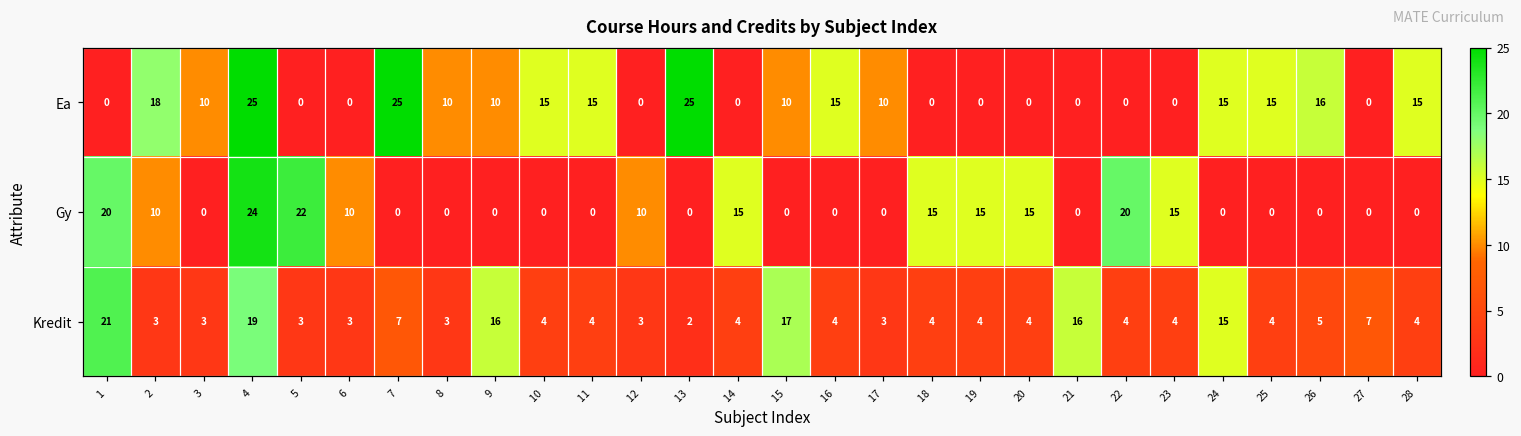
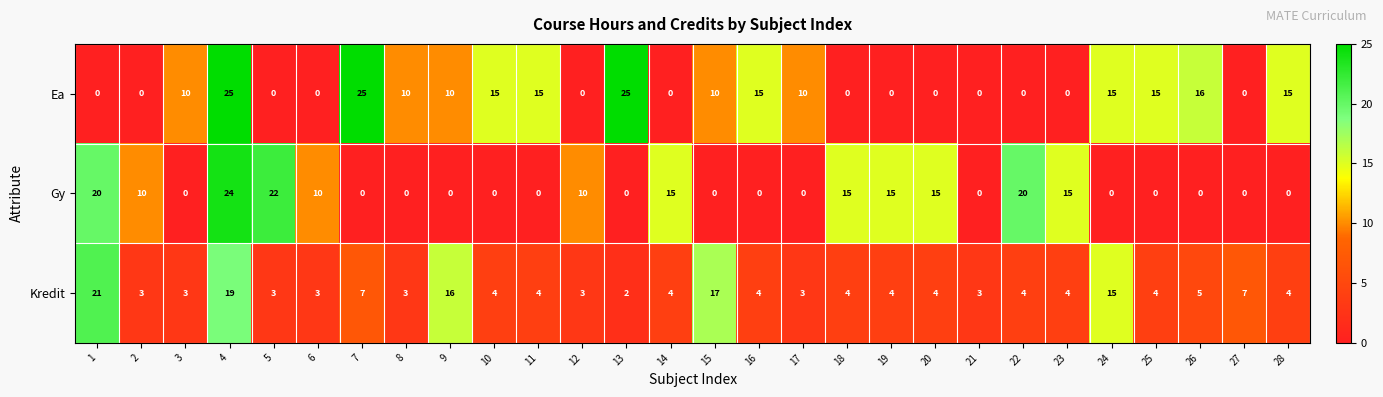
  {
    "Ea": {
      "1": 0,
-     "2": 18,
+     "2": 0,
      "3": 10,
      "4": 25,
      "5": 0,
      "6": 0,
      "7": 25,
      "8": 10,
      "9": 10,
      "10": 15,
      "11": 15,
      "12": 0,
      "13": 25,
      "14": 0,
      "15": 10,
      "16": 15,
      "17": 10,
      "18": 0,
      "19": 0,
      "20": 0,
      "21": 0,
      "22": 0,
      "23": 0,
      "24": 15,
      "25": 15,
      "26": 16,
      "27": 0,
      "28": 15
    },
    "Gy": {
      "1": 20,
      "2": 10,
      "3": 0,
      "4": 24,
      "5": 22,
      "6": 10,
      "7": 0,
      "8": 0,
      "9": 0,
      "10": 0,
      "11": 0,
      "12": 10,
      "13": 0,
      "14": 15,
      "15": 0,
      "16": 0,
      "17": 0,
      "18": 15,
      "19": 15,
      "20": 15,
      "21": 0,
      "22": 20,
      "23": 15,
      "24": 0,
      "25": 0,
      "26": 0,
      "27": 0,
      "28": 0
    },
    "Kredit": {
      "1": 21,
      "2": 3,
      "3": 3,
      "4": 19,
      "5": 3,
      "6": 3,
      "7": 7,
      "8": 3,
      "9": 16,
      "10": 4,
      "11": 4,
      "12": 3,
      "13": 2,
      "14": 4,
      "15": 17,
      "16": 4,
      "17": 3,
      "18": 4,
      "19": 4,
      "20": 4,
-     "21": 16,
+     "21": 3,
      "22": 4,
      "23": 4,
      "24": 15,
      "25": 4,
      "26": 5,
      "27": 7,
      "28": 4
    }
  }
